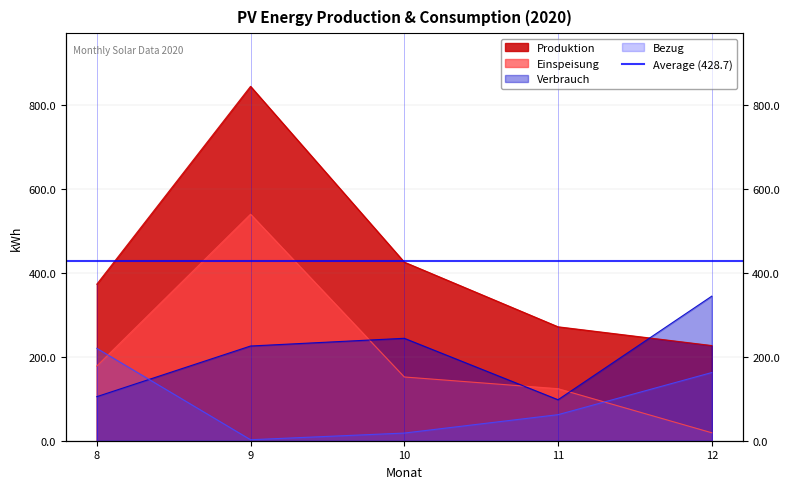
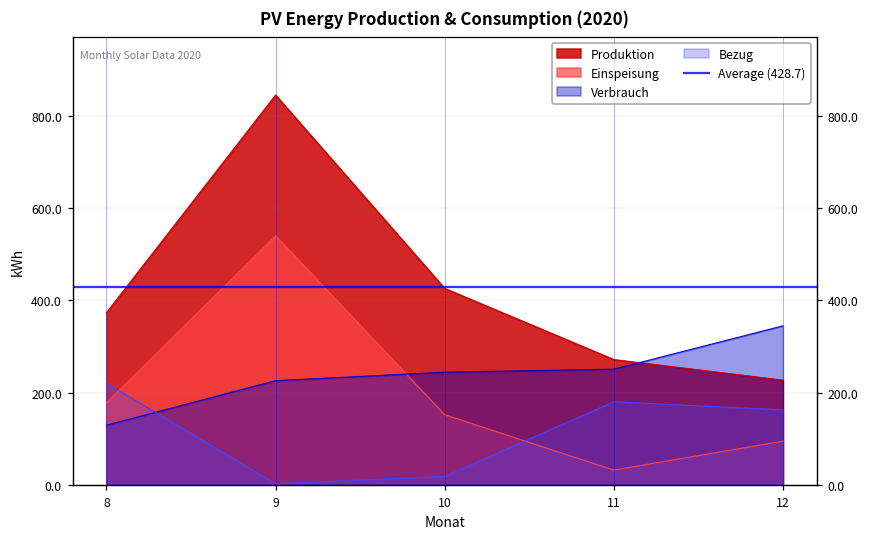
  {
    "Produktion": {
      "8": 370,
      "9": 850,
      "10": 430,
      "11": 270,
      "12": 230
    },
    "Einspeisung": {
      "8": 180,
      "9": 540,
      "10": 150,
-     "11": 120,
-     "12": 20
+     "11": 30,
+     "12": 90
    },
    "Verbrauch": {
-     "8": 110,
+     "8": 130,
      "9": 230,
      "10": 240,
-     "11": 100,
+     "11": 250,
      "12": 340
    },
    "Bezug": {
      "8": 220,
      "9": 0,
      "10": 20,
-     "11": 60,
+     "11": 180,
      "12": 160
    }
  }
